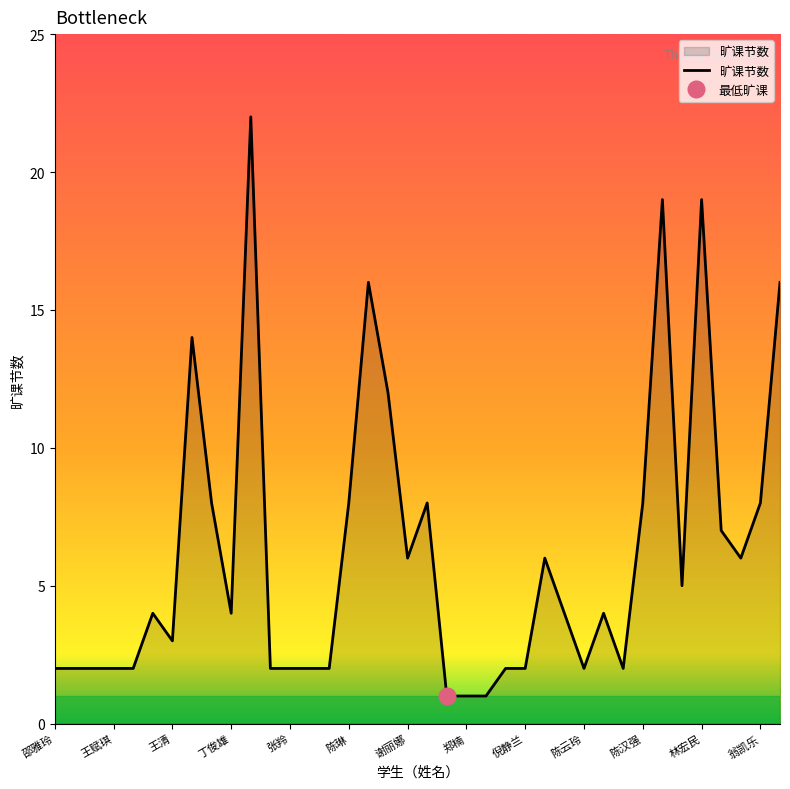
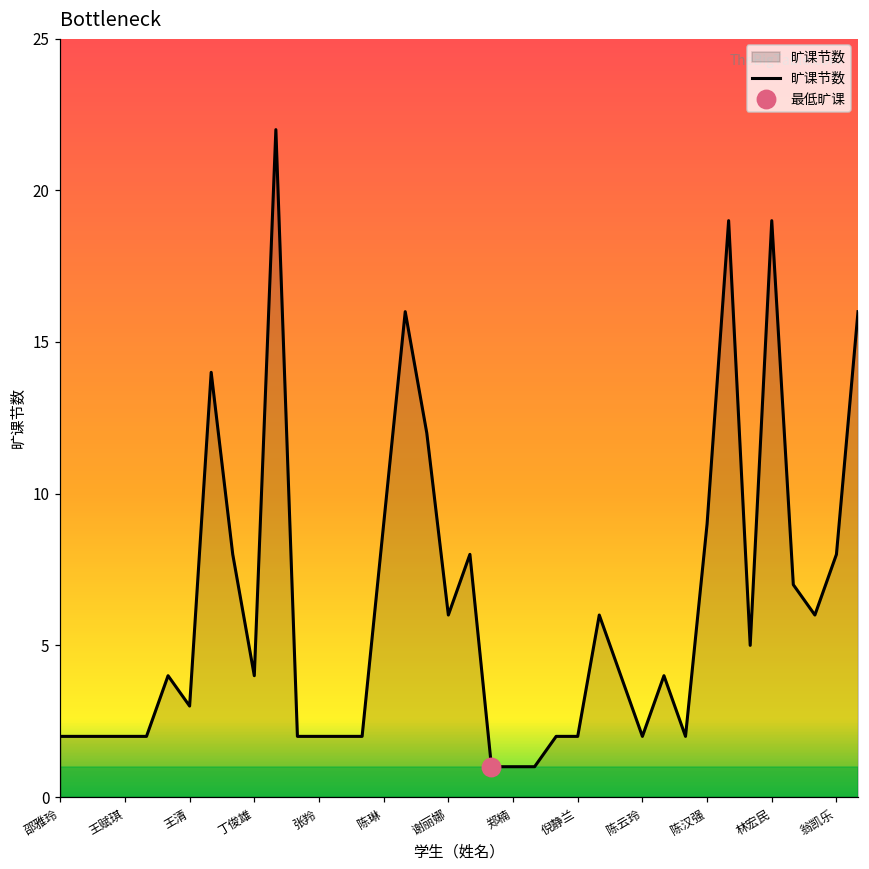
  {
    "旷课节数": {
      "邵雅玲": 2,
      "王赋琪": 2,
      "王清": 3,
      "丁俊雄": 4,
      "张羚": 2,
-     "陈琳": 8,
+     "陈琳": 9,
      "谢丽娜": 6,
      "倪静兰": 2,
      "陈云玲": 2,
-     "陈汉强": 8,
+     "陈汉强": 9,
      "林宏民": 19,
      "翁凯乐": 8
    }
  }
